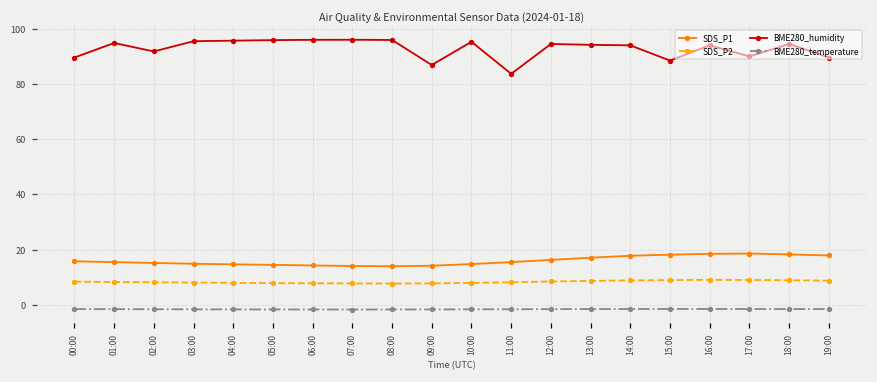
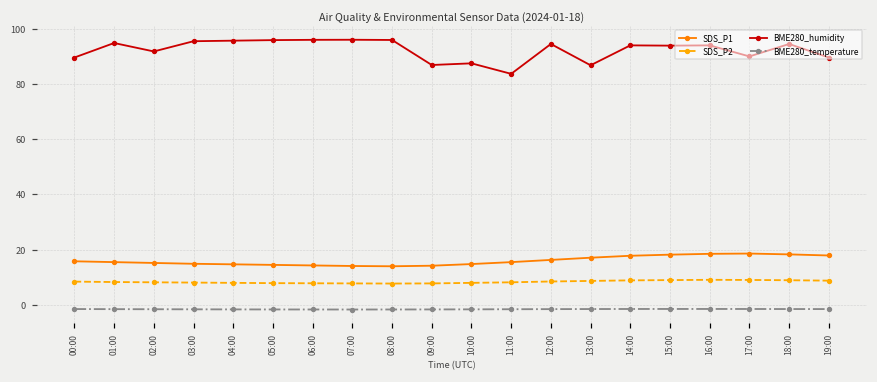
  {
    "BME280_humidity": {
      "00:00": 90,
      "01:00": 95,
      "02:00": 92,
      "03:00": 95,
      "04:00": 96,
      "05:00": 96,
      "06:00": 96,
      "07:00": 96,
      "08:00": 96,
      "09:00": 87,
-     "10:00": 95,
+     "10:00": 87,
      "11:00": 84,
      "12:00": 94,
-     "13:00": 94,
+     "13:00": 87,
      "14:00": 94,
-     "15:00": 88
+     "15:00": 94
    },
    "BME280_temperature": {
      "00:00": -1,
      "01:00": -2,
      "02:00": -2,
      "03:00": -2,
      "04:00": -2,
      "05:00": -2,
      "06:00": -2,
      "07:00": -2,
      "08:00": -2,
      "09:00": -2,
      "10:00": -2,
      "11:00": -2,
      "12:00": -2,
      "13:00": -1,
      "14:00": -1,
      "15:00": -1,
      "16:00": -1,
      "17:00": -1,
      "18:00": -1,
      "19:00": -1
    }
  }
